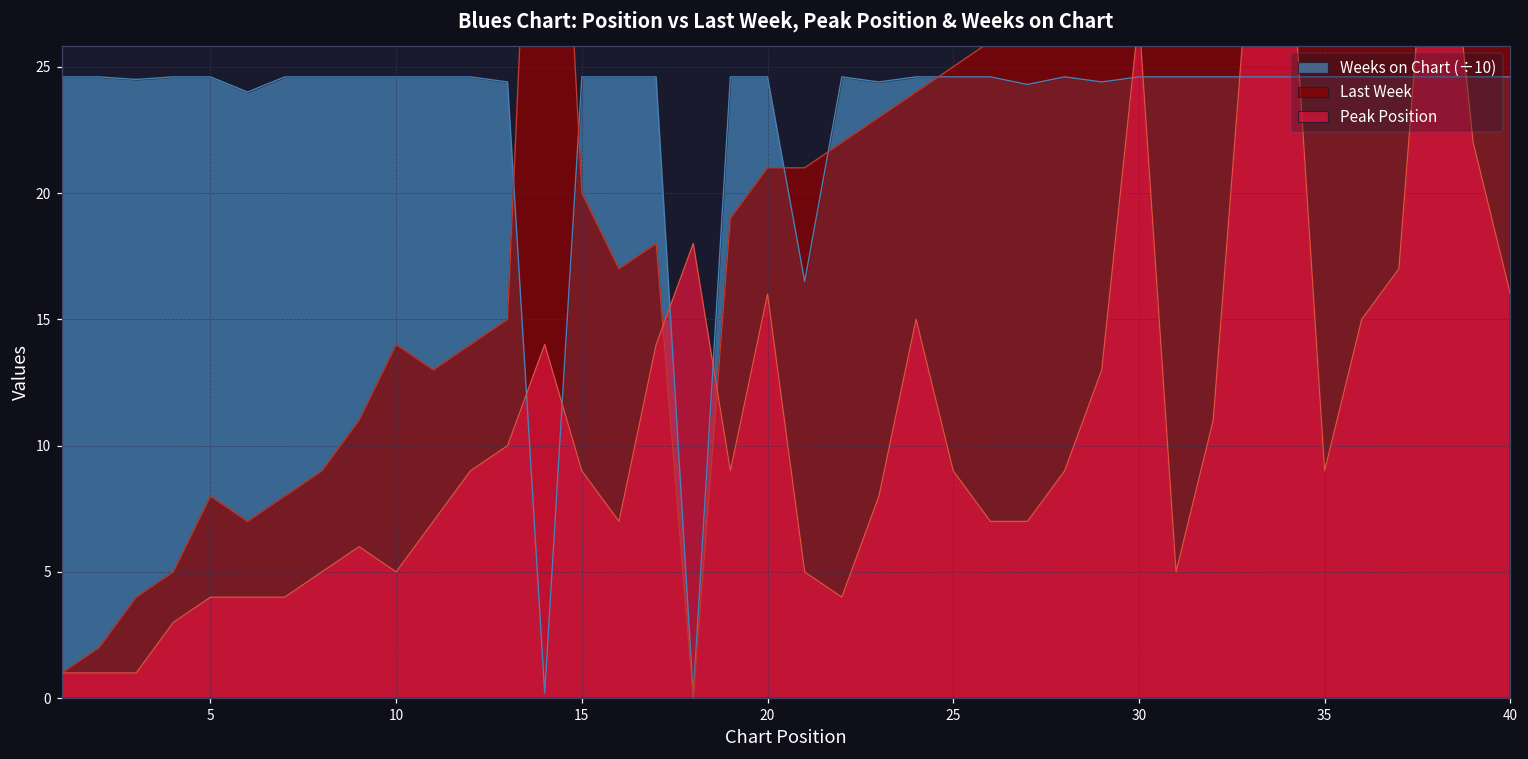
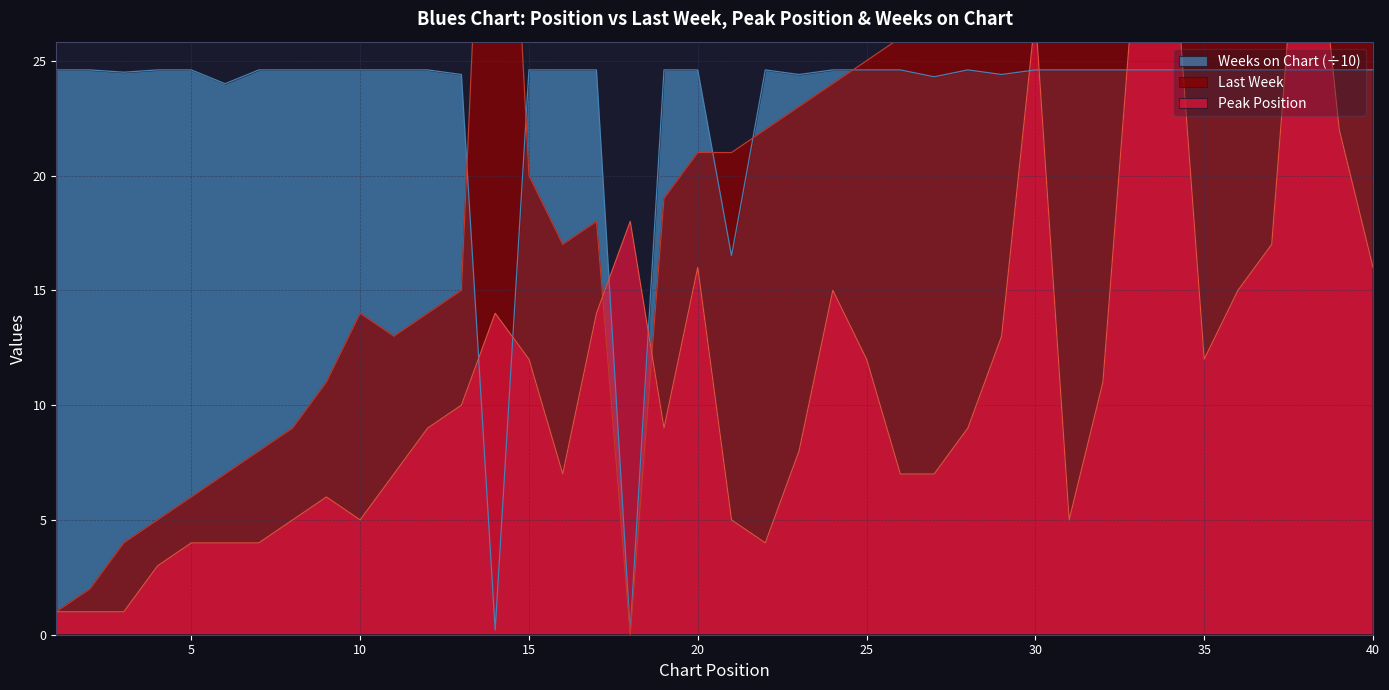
  {
    "Weeks on Chart (÷10)": {
      "5": 24.6,
      "10": 24.6,
      "15": 24.6,
      "20": 24.6,
      "25": 24.6,
      "30": 24.6,
      "40": 24.6
    },
    "Last Week": {
-     "5": 8,
+     "5": 6,
      "10": 14,
      "15": 20,
      "20": 21,
      "25": 25
    },
    "Peak Position": {
      "5": 4,
      "10": 5,
-     "15": 9,
+     "15": 12,
      "20": 16,
-     "25": 9,
-     "35": 9,
+     "25": 12,
+     "35": 12,
      "40": 16
    }
  }
